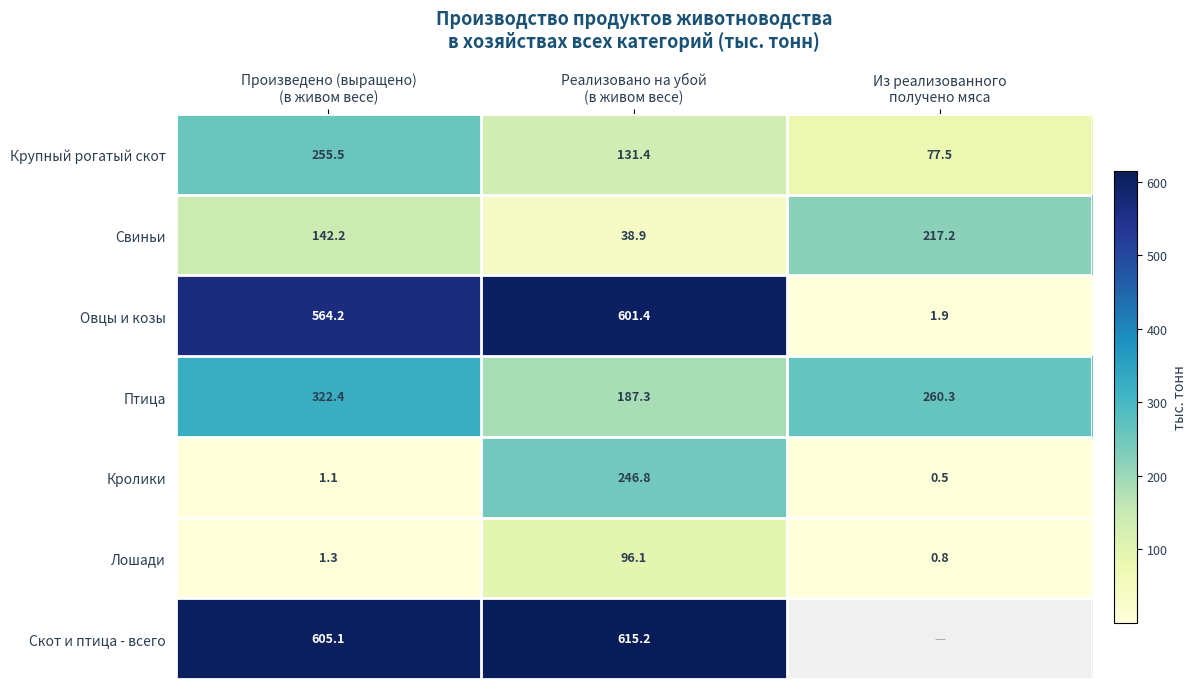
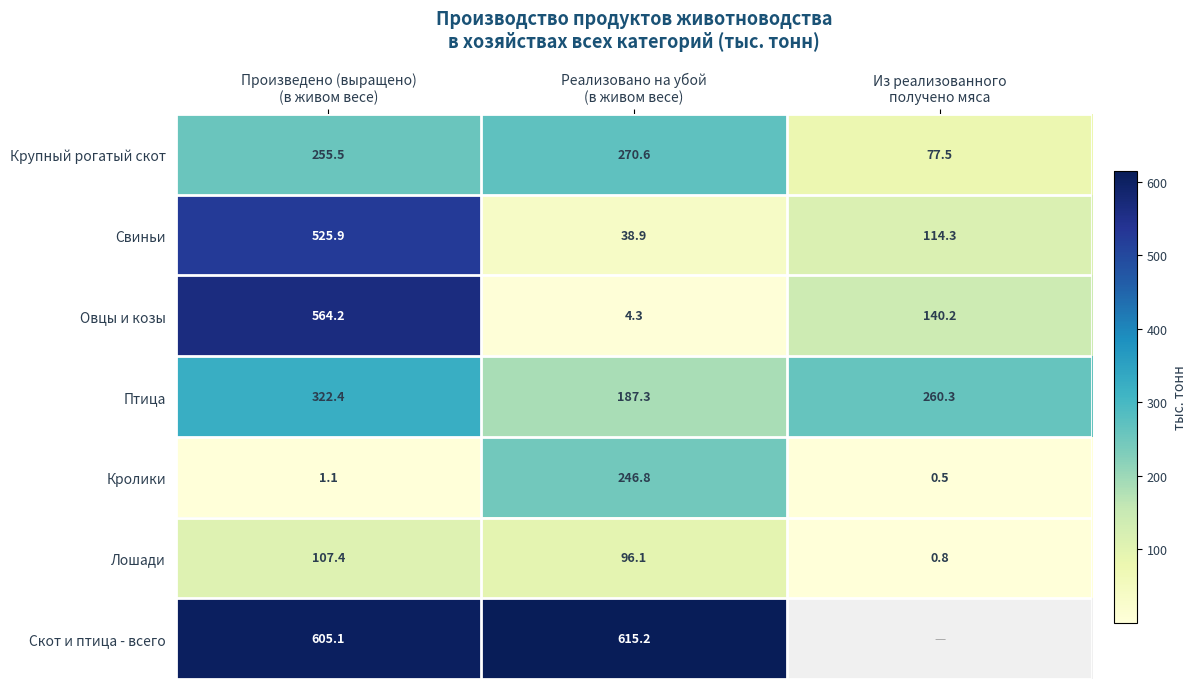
  {
    "Крупный рогатый скот": {
      "Произведено (выращено) (в живом весе)": 255.5,
-     "Реализовано на убой (в живом весе)": 131.4,
+     "Реализовано на убой (в живом весе)": 270.6,
      "Из реализованного получено мяса": 77.5
    },
    "Свиньи": {
-     "Произведено (выращено) (в живом весе)": 142.2,
+     "Произведено (выращено) (в живом весе)": 525.9,
      "Реализовано на убой (в живом весе)": 38.9,
-     "Из реализованного получено мяса": 217.2
+     "Из реализованного получено мяса": 114.3
    },
    "Овцы и козы": {
      "Произведено (выращено) (в живом весе)": 564.2,
-     "Реализовано на убой (в живом весе)": 601.4,
-     "Из реализованного получено мяса": 1.9
+     "Реализовано на убой (в живом весе)": 4.3,
+     "Из реализованного получено мяса": 140.2
    },
    "Птица": {
      "Произведено (выращено) (в живом весе)": 322.4,
      "Реализовано на убой (в живом весе)": 187.3,
      "Из реализованного получено мяса": 260.3
    },
    "Кролики": {
      "Произведено (выращено) (в живом весе)": 1.1,
      "Реализовано на убой (в живом весе)": 246.8,
      "Из реализованного получено мяса": 0.5
    },
    "Лошади": {
-     "Произведено (выращено) (в живом весе)": 1.3,
+     "Произведено (выращено) (в живом весе)": 107.4,
      "Реализовано на убой (в живом весе)": 96.1,
      "Из реализованного получено мяса": 0.8
    },
    "Скот и птица - всего": {
      "Произведено (выращено) (в живом весе)": 605.1,
      "Реализовано на убой (в живом весе)": 615.2
    }
  }
